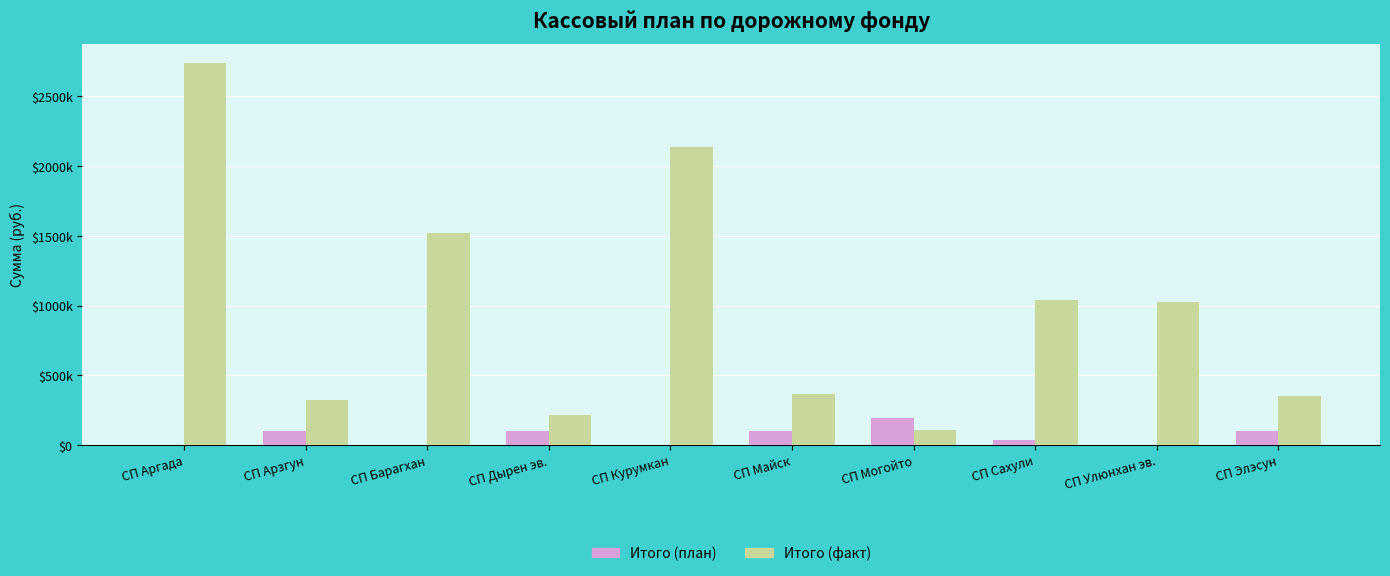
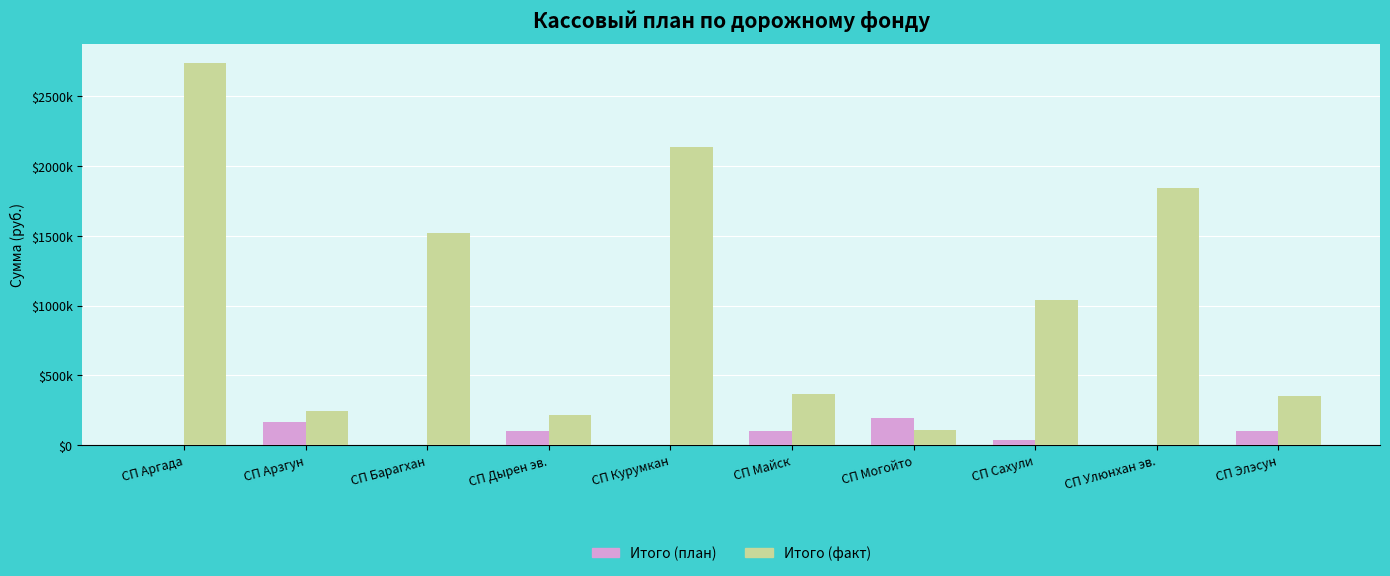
  {
    "Итого (план)": {
      "СП Аргада": "$0",
-     "СП Арзгун": "$100000",
+     "СП Арзгун": "$160000",
      "СП Барагхан": "$0",
      "СП Дырен эв.": "$100000",
      "СП Курумкан": "$0",
      "СП Майск": "$100000",
      "СП Могойто": "$200000",
      "СП Сахули": "$30000",
      "СП Улюнхан эв.": "$0",
      "СП Элэсун": "$100000"
    },
    "Итого (факт)": {
      "СП Аргада": "$2740000",
-     "СП Арзгун": "$320000",
+     "СП Арзгун": "$240000",
      "СП Барагхан": "$1520000",
      "СП Дырен эв.": "$210000",
      "СП Курумкан": "$2130000",
      "СП Майск": "$360000",
      "СП Могойто": "$100000",
      "СП Сахули": "$1040000",
-     "СП Улюнхан эв.": "$1030000",
+     "СП Улюнхан эв.": "$1850000",
      "СП Элэсун": "$350000"
    }
  }
